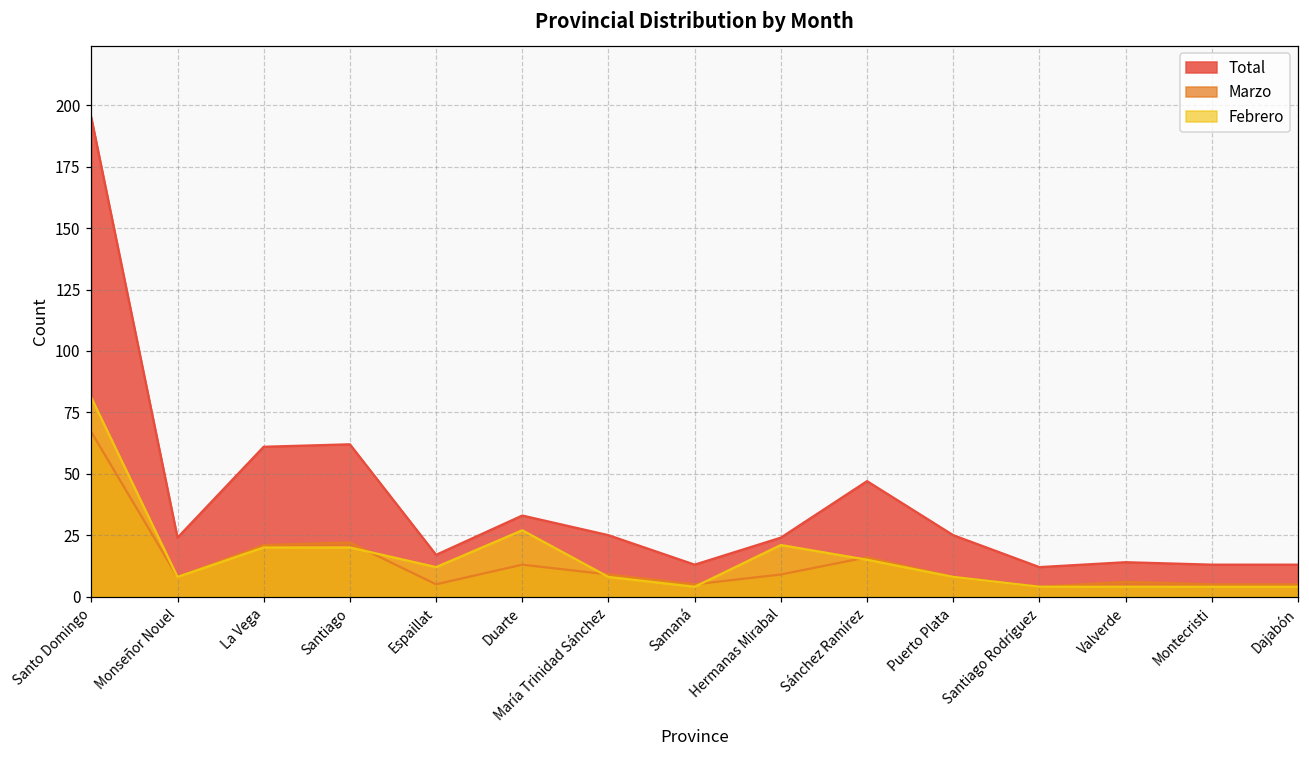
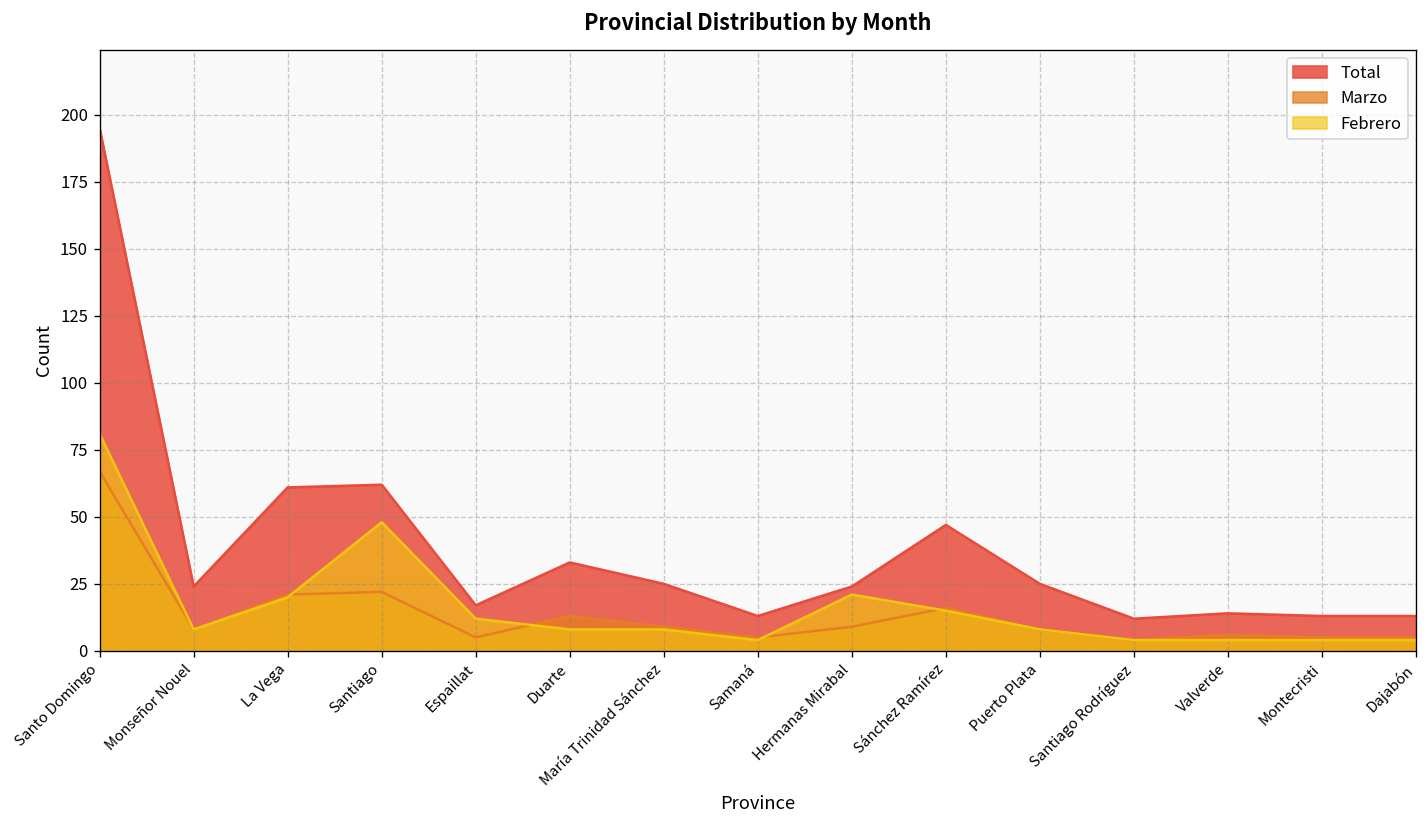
  {
    "Febrero": {
      "Santo Domingo": 81,
-     "Santiago": 20,
+     "Santiago": 48,
      "Espaillat": 12,
-     "Duarte": 27,
+     "Duarte": 8,
      "Hermanas Mirabal": 21,
      "Valverde": 4
    }
  }
